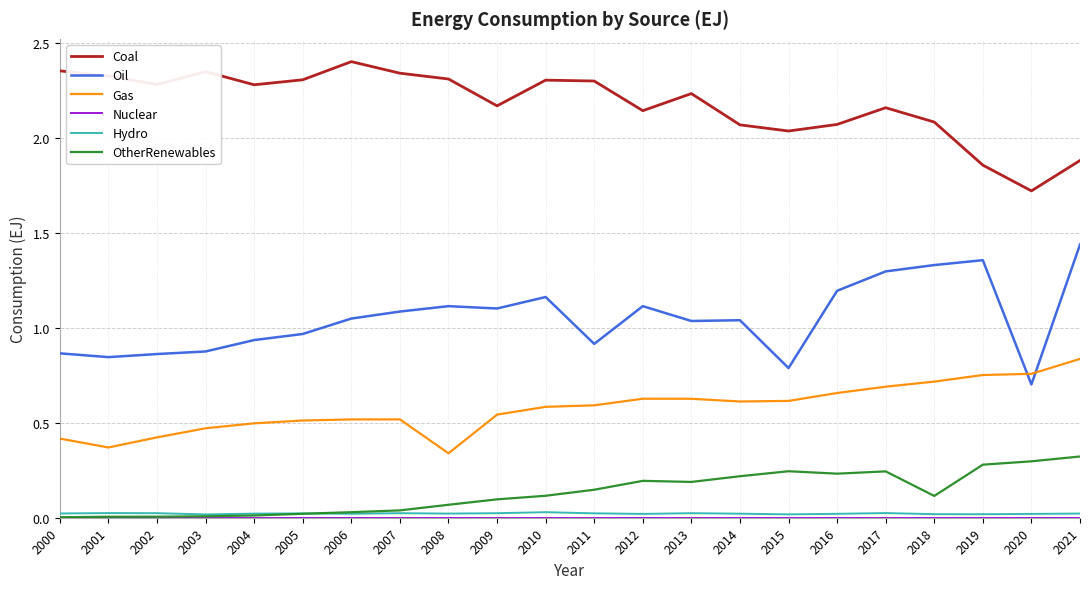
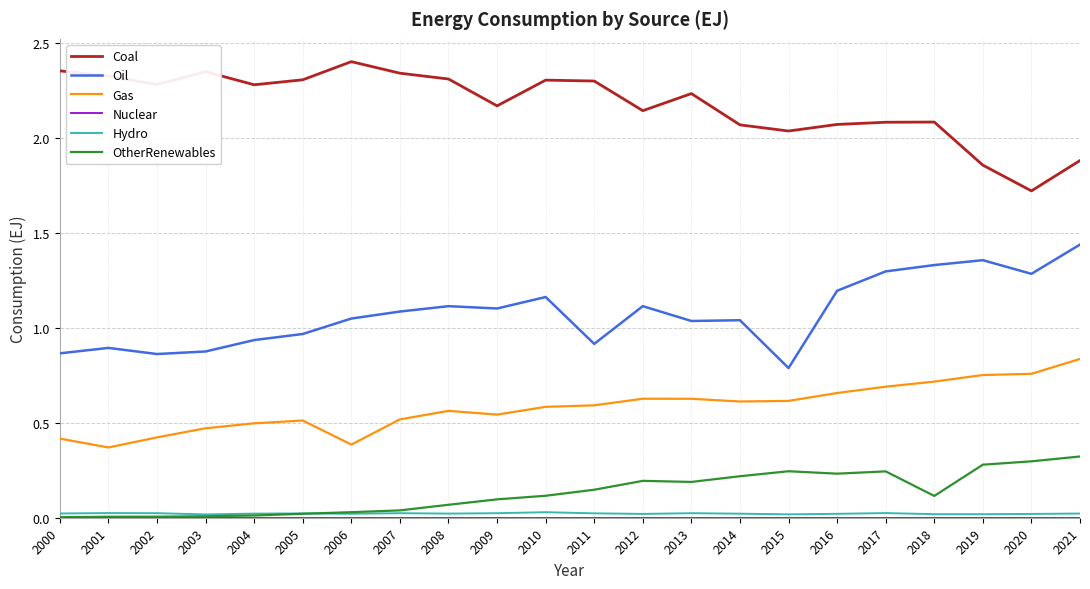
  {
    "Coal": {
      "2000": 2.35,
      "2004": 2.28,
      "2005": 2.31,
      "2006": 2.40,
      "2007": 2.34,
      "2008": 2.31,
      "2009": 2.17,
      "2010": 2.31,
      "2011": 2.30,
      "2012": 2.14,
      "2013": 2.23,
      "2014": 2.07,
      "2015": 2.04,
      "2016": 2.07,
-     "2017": 2.16,
+     "2017": 2.08,
      "2018": 2.09,
      "2019": 1.86,
      "2020": 1.72,
      "2021": 1.88
    },
    "Oil": {
      "2000": 0.87,
-     "2001": 0.85,
+     "2001": 0.89,
      "2002": 0.86,
      "2003": 0.88,
      "2004": 0.94,
      "2005": 0.97,
      "2006": 1.05,
      "2007": 1.09,
      "2008": 1.11,
      "2009": 1.10,
      "2010": 1.16,
      "2011": 0.92,
      "2012": 1.11,
      "2013": 1.04,
      "2014": 1.04,
      "2015": 0.79,
      "2016": 1.20,
      "2017": 1.30,
      "2018": 1.33,
      "2019": 1.36,
-     "2020": 0.70,
+     "2020": 1.29,
      "2021": 1.44
    },
    "Gas": {
      "2000": 0.42,
      "2001": 0.37,
      "2002": 0.42,
      "2003": 0.47,
      "2004": 0.50,
      "2005": 0.51,
-     "2006": 0.52,
+     "2006": 0.39,
      "2007": 0.52,
-     "2008": 0.34,
+     "2008": 0.56,
      "2009": 0.54,
      "2010": 0.58,
      "2011": 0.59,
      "2012": 0.63,
      "2013": 0.63,
      "2014": 0.61,
      "2015": 0.62,
      "2016": 0.66,
      "2017": 0.69,
      "2018": 0.72,
      "2019": 0.75,
      "2020": 0.76,
      "2021": 0.84
    },
    "Nuclear": {
      "2005": 0.00,
      "2006": 0.00,
      "2007": 0.00,
      "2008": 0.00,
      "2009": 0.00,
      "2010": 0.00,
      "2011": 0.00,
      "2012": 0.00,
      "2013": 0.00,
      "2014": 0.00,
      "2015": 0.00,
      "2016": 0.00,
      "2017": 0.00,
      "2018": 0.00,
      "2019": 0.00,
      "2020": 0.00,
      "2021": 0.00
    },
    "Hydro": {
      "2000": 0.02,
      "2001": 0.02,
      "2002": 0.02,
      "2007": 0.02,
      "2008": 0.02,
      "2009": 0.02,
      "2010": 0.03,
      "2011": 0.02,
      "2012": 0.02,
      "2013": 0.02,
      "2014": 0.02,
      "2015": 0.02,
      "2016": 0.02,
      "2017": 0.02,
      "2018": 0.02,
      "2019": 0.02,
      "2020": 0.02,
      "2021": 0.02
    },
    "OtherRenewables": {
      "2007": 0.04,
      "2008": 0.07,
      "2009": 0.10,
      "2010": 0.12,
      "2011": 0.15,
      "2012": 0.19,
      "2013": 0.19,
      "2014": 0.22,
      "2015": 0.24,
      "2016": 0.23,
      "2017": 0.24,
      "2018": 0.11,
      "2019": 0.28,
      "2020": 0.30,
      "2021": 0.32
    }
  }
